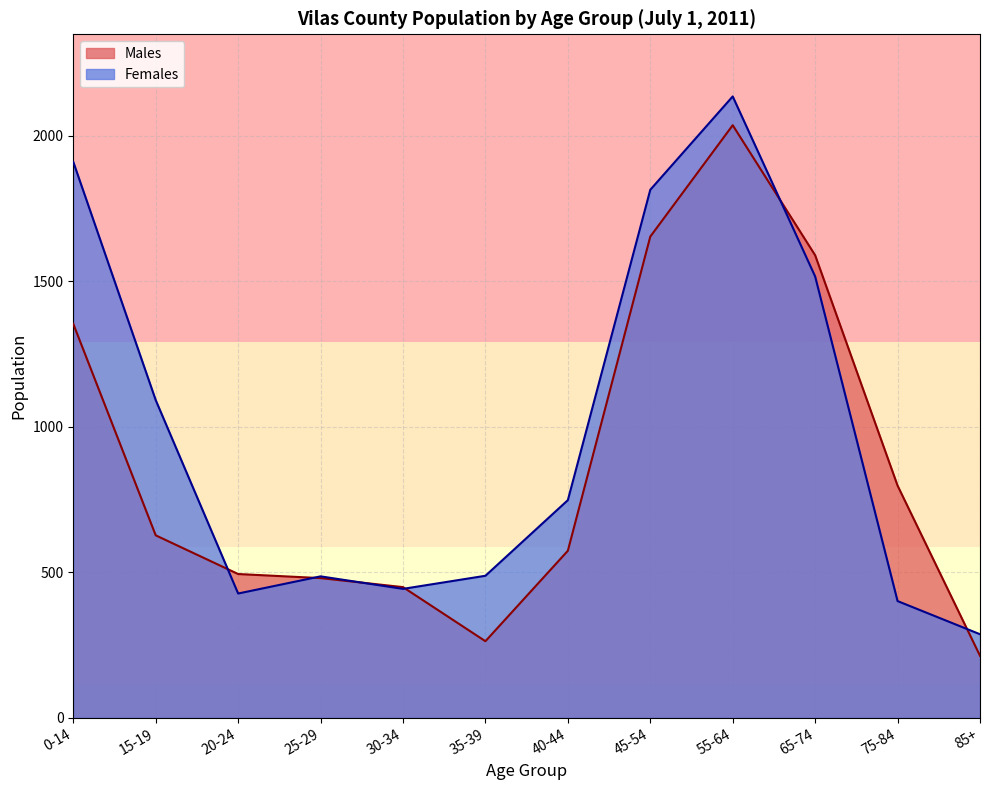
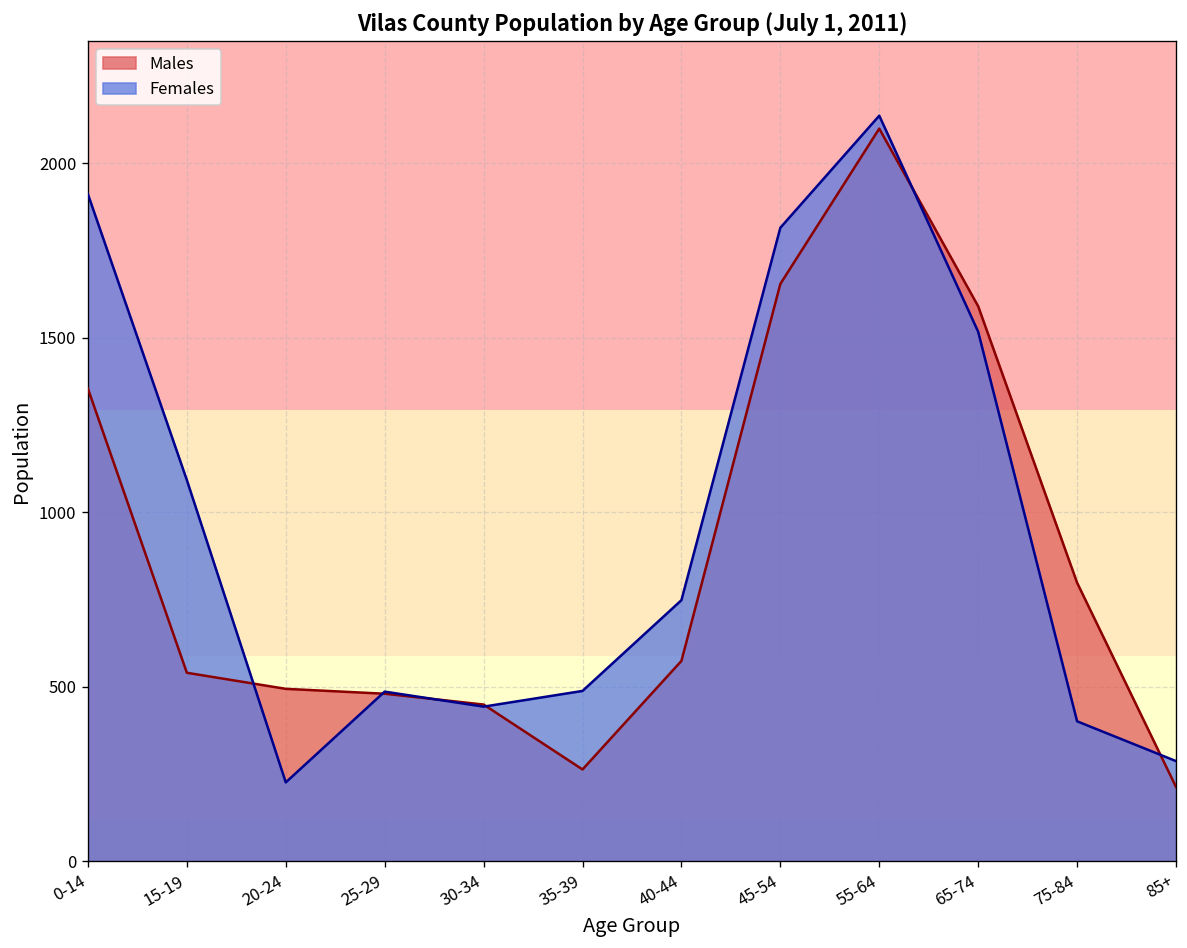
  {
    "Males": {
      "0-14": 1350,
-     "15-19": 630,
+     "15-19": 540,
      "20-24": 490,
      "35-39": 260,
      "40-44": 570,
      "45-54": 1650,
-     "55-64": 2040,
+     "55-64": 2100,
      "65-74": 1590,
      "75-84": 800,
      "85+": 210
    },
    "Females": {
      "0-14": 1910,
      "15-19": 1090,
-     "20-24": 430,
+     "20-24": 230,
      "35-39": 490,
      "40-44": 750,
      "45-54": 1820,
      "55-64": 2140,
      "65-74": 1520,
      "75-84": 400,
      "85+": 290
    }
  }
